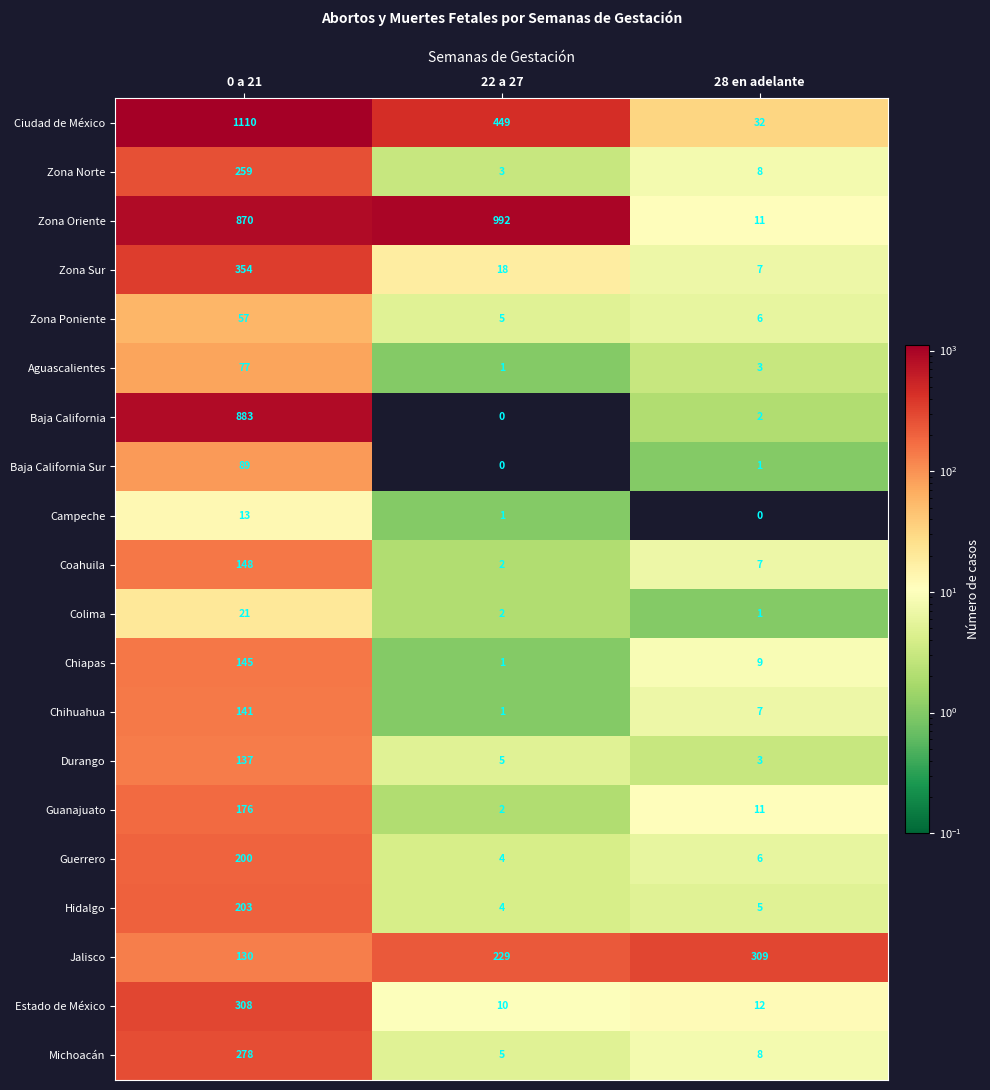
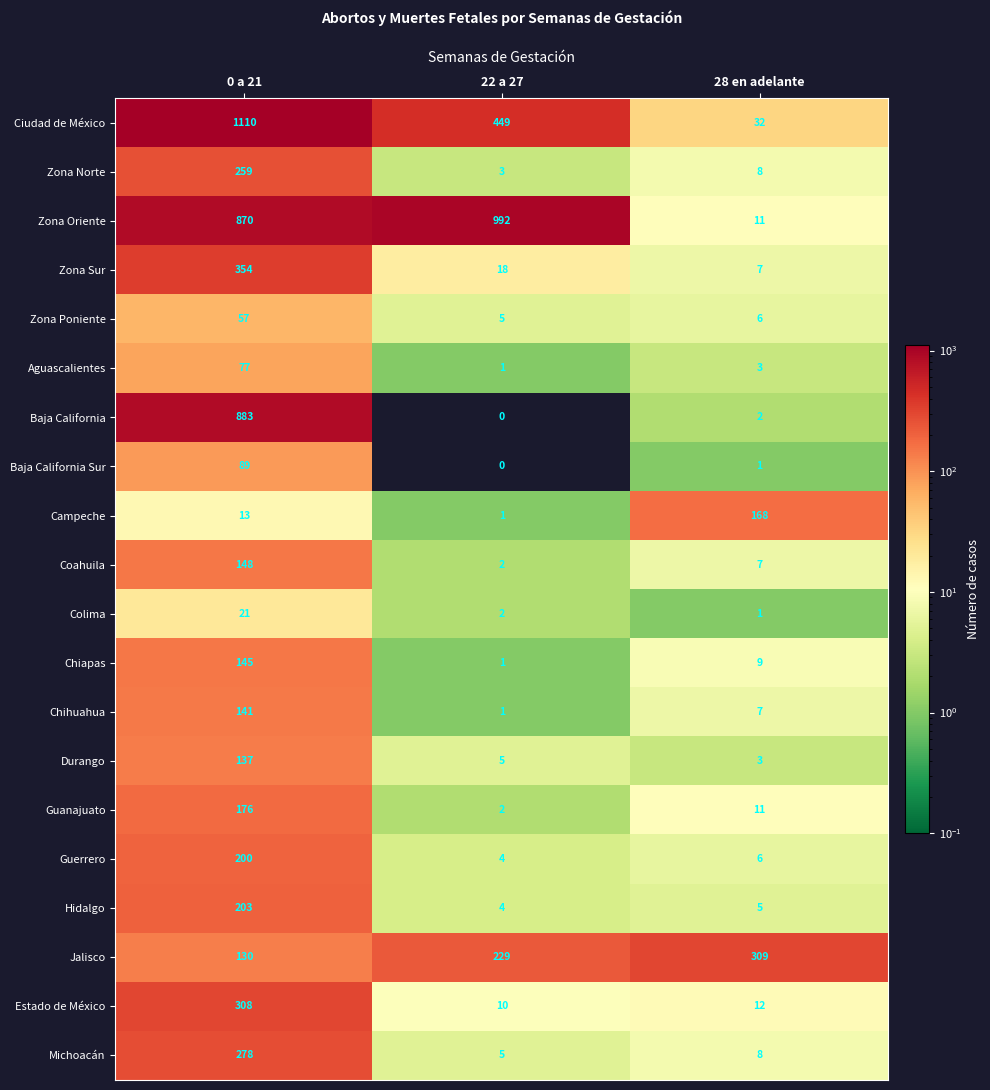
  {
    "Ciudad de México": {
      "0 a 21": 1110,
      "22 a 27": 449,
      "28 en adelante": 32
    },
    "Zona Norte": {
      "0 a 21": 259,
      "22 a 27": 3,
      "28 en adelante": 8
    },
    "Zona Oriente": {
      "0 a 21": 870,
      "22 a 27": 992,
      "28 en adelante": 11
    },
    "Zona Sur": {
      "0 a 21": 354,
      "22 a 27": 18,
      "28 en adelante": 7
    },
    "Zona Poniente": {
      "0 a 21": 57,
      "22 a 27": 5,
      "28 en adelante": 6
    },
    "Aguascalientes": {
      "0 a 21": 77,
      "22 a 27": 1,
      "28 en adelante": 3
    },
    "Baja California": {
      "0 a 21": 883,
      "22 a 27": 0,
      "28 en adelante": 2
    },
    "Baja California Sur": {
      "0 a 21": 89,
      "22 a 27": 0,
      "28 en adelante": 1
    },
    "Campeche": {
      "0 a 21": 13,
      "22 a 27": 1,
-     "28 en adelante": 0
+     "28 en adelante": 168
    },
    "Coahuila": {
      "0 a 21": 148,
      "22 a 27": 2,
      "28 en adelante": 7
    },
    "Colima": {
      "0 a 21": 21,
      "22 a 27": 2,
      "28 en adelante": 1
    },
    "Chiapas": {
      "0 a 21": 145,
      "22 a 27": 1,
      "28 en adelante": 9
    },
    "Chihuahua": {
      "0 a 21": 141,
      "22 a 27": 1,
      "28 en adelante": 7
    },
    "Durango": {
      "0 a 21": 137,
      "22 a 27": 5,
      "28 en adelante": 3
    },
    "Guanajuato": {
      "0 a 21": 176,
      "22 a 27": 2,
      "28 en adelante": 11
    },
    "Guerrero": {
      "0 a 21": 200,
      "22 a 27": 4,
      "28 en adelante": 6
    },
    "Hidalgo": {
      "0 a 21": 203,
      "22 a 27": 4,
      "28 en adelante": 5
    },
    "Jalisco": {
      "0 a 21": 130,
      "22 a 27": 229,
      "28 en adelante": 309
    },
    "Estado de México": {
      "0 a 21": 308,
      "22 a 27": 10,
      "28 en adelante": 12
    },
    "Michoacán": {
      "0 a 21": 278,
      "22 a 27": 5,
      "28 en adelante": 8
    }
  }
